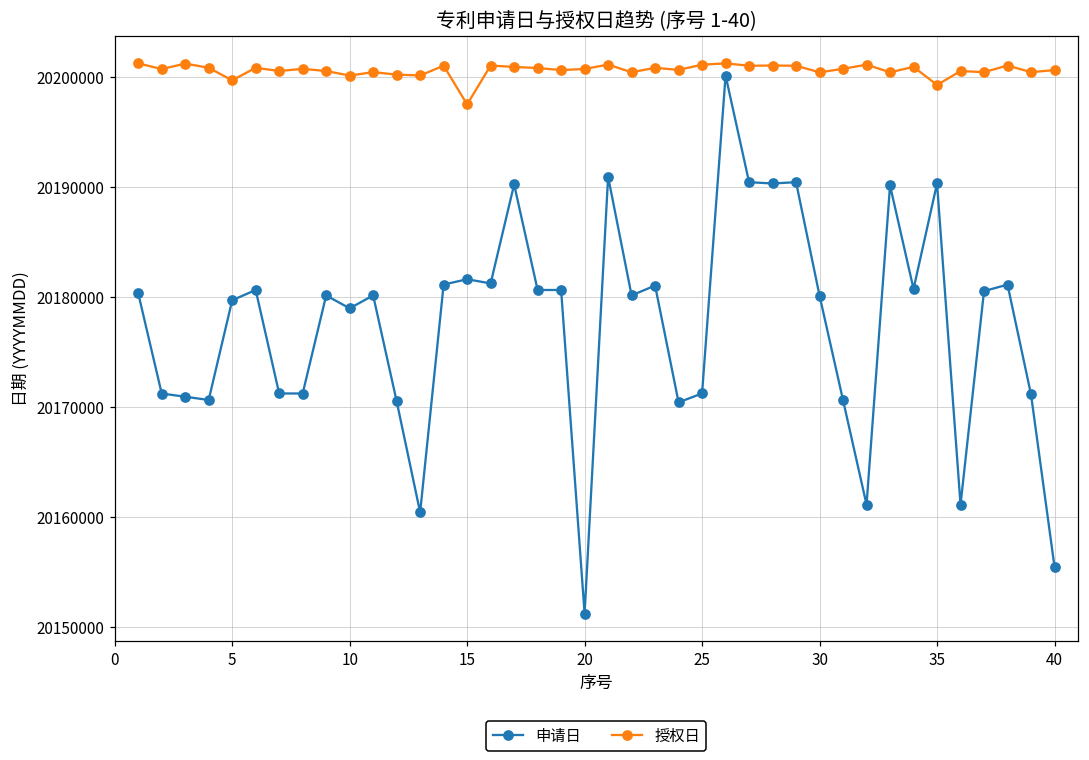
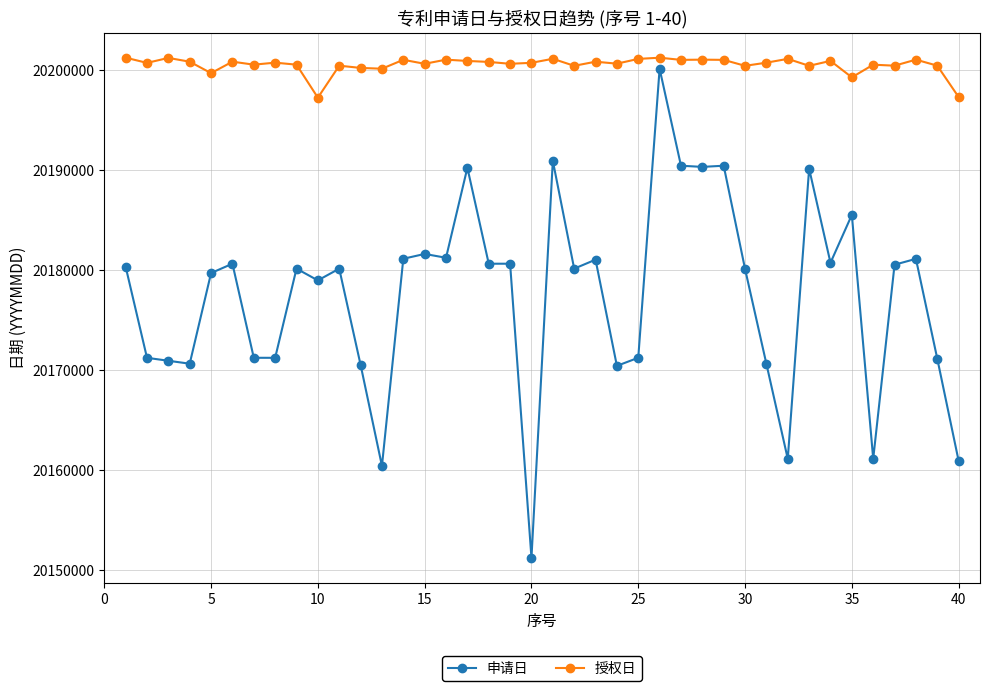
  {
    "申请日": {
      "5": 20179700,
      "10": 20179000,
      "15": 20181600,
      "20": 20151200,
      "25": 20171200,
      "30": 20180100,
-     "35": 20190300,
-     "40": 20155500
+     "35": 20185500,
+     "40": 20160900
    },
    "授权日": {
      "5": 20199700,
-     "10": 20200100,
-     "15": 20197500,
+     "10": 20197200,
+     "15": 20200600,
      "20": 20200700,
      "25": 20201100,
      "30": 20200400,
      "35": 20199300,
-     "40": 20200600
+     "40": 20197300
    }
  }
